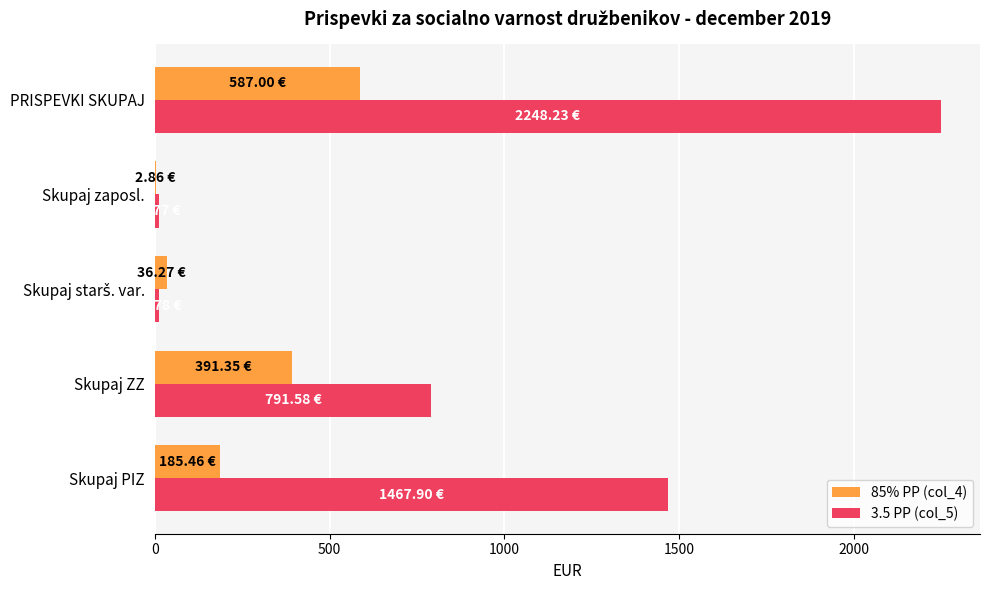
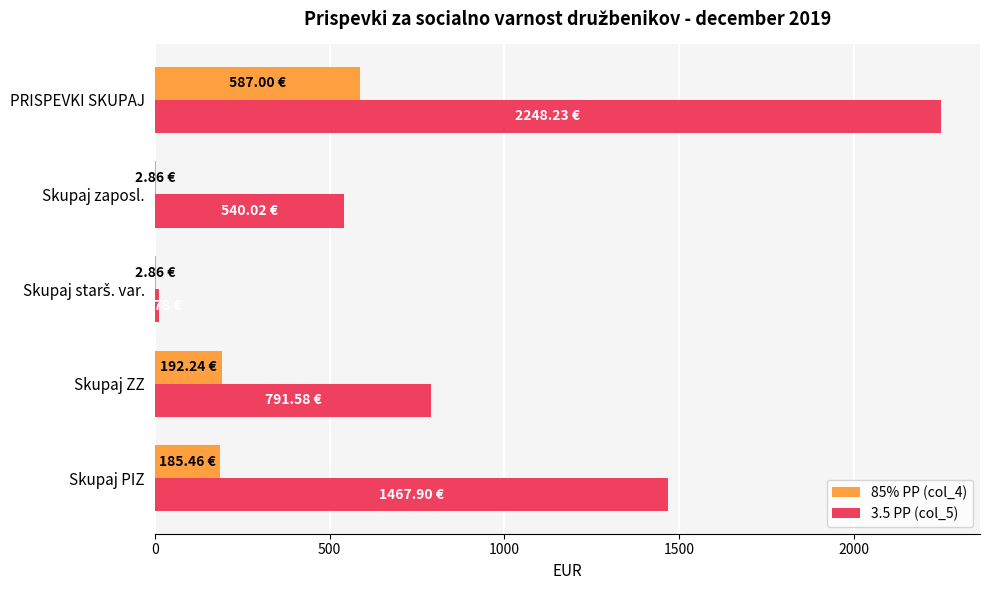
  {
    "85% PP (col_4)": {
      "PRISPEVKI SKUPAJ": 587.00,
      "Skupaj zaposl.": 2.86,
-     "Skupaj starš. var.": 36.27,
-     "Skupaj ZZ": 391.35,
+     "Skupaj starš. var.": 2.86,
+     "Skupaj ZZ": 192.24,
      "Skupaj PIZ": 185.46
    },
    "3.5 PP (col_5)": {
-     "Skupaj zaposl.": 10,
+     "Skupaj zaposl.": 540,
      "Skupaj starš. var.": 10
    }
  }
